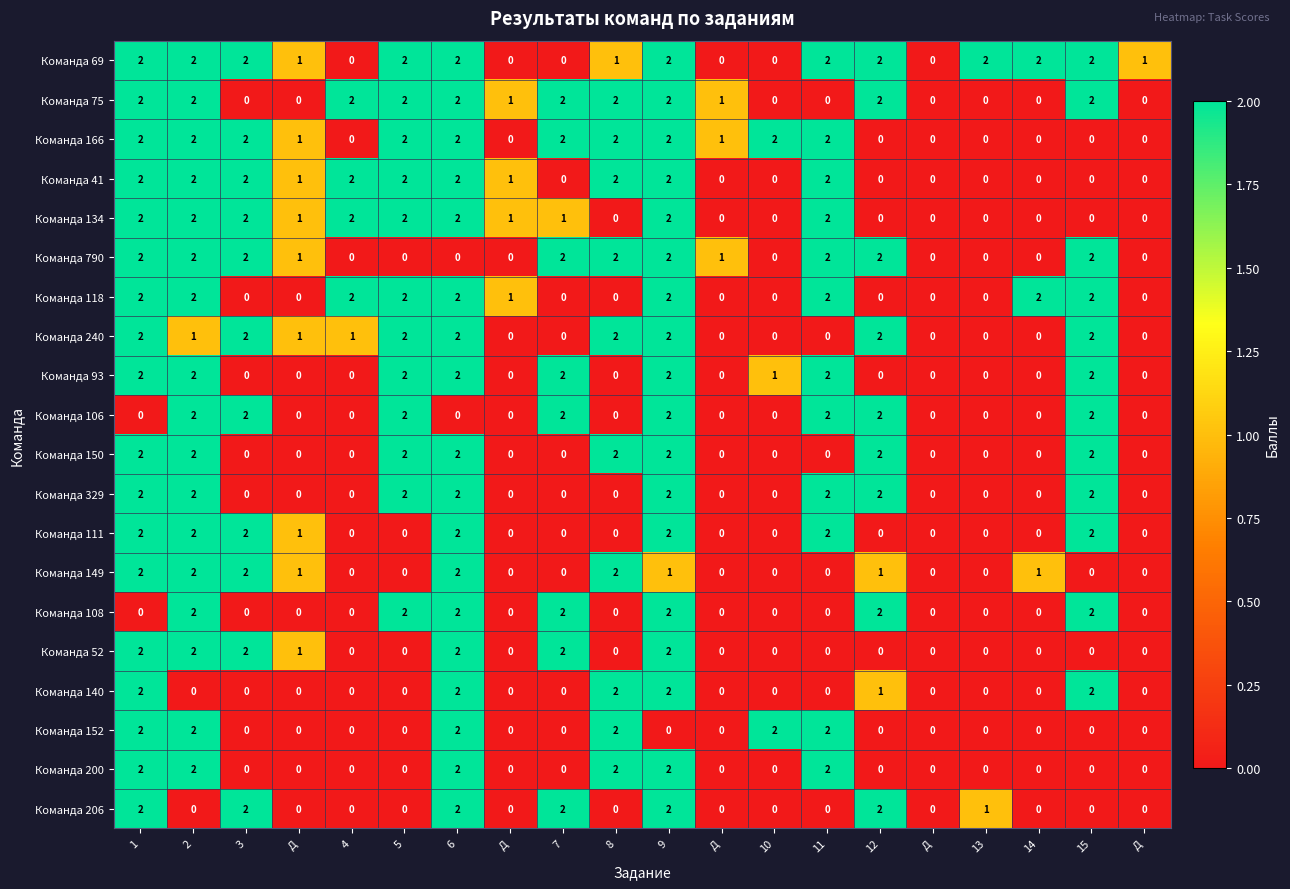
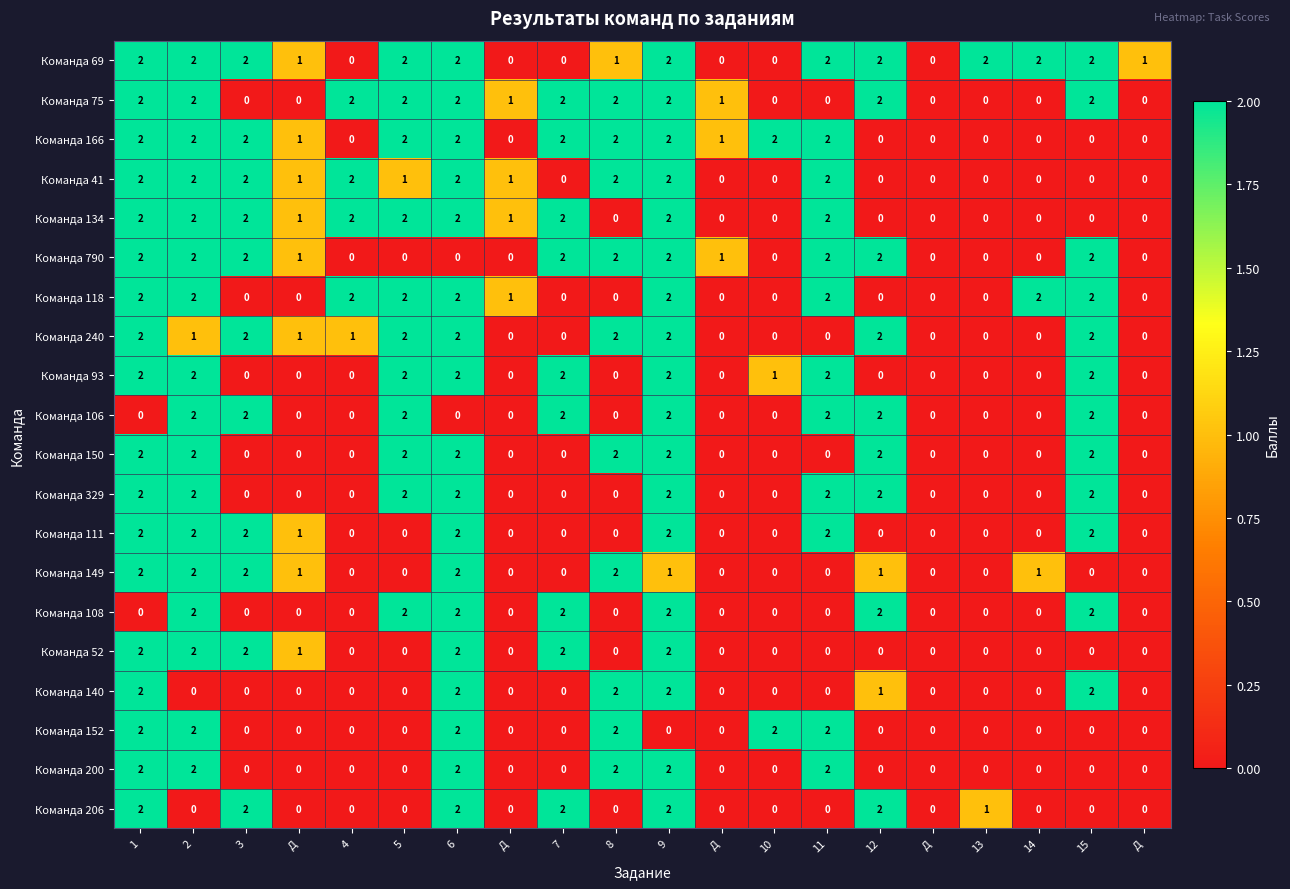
  {
    "Команда 41": {
      "1": 2,
      "2": 2,
      "3": 2,
      "4": 2,
-     "5": 2,
+     "5": 1,
      "6": 2,
      "7": 0,
      "8": 2,
      "9": 2,
      "10": 0,
      "11": 2,
      "12": 0,
      "13": 0,
      "14": 0,
      "15": 0
    },
    "Команда 134": {
      "1": 2,
      "2": 2,
      "3": 2,
      "4": 2,
      "5": 2,
      "6": 2,
-     "7": 1,
+     "7": 2,
      "8": 0,
      "9": 2,
      "10": 0,
      "11": 2,
      "12": 0,
      "13": 0,
      "14": 0,
      "15": 0
    }
  }
